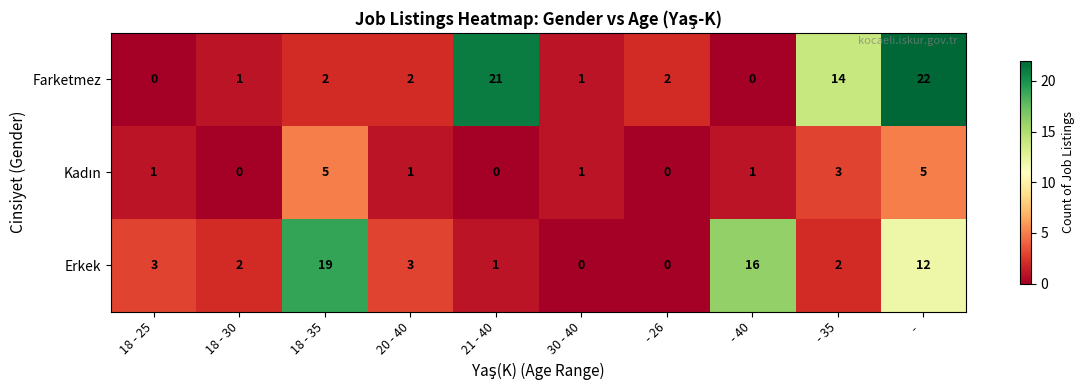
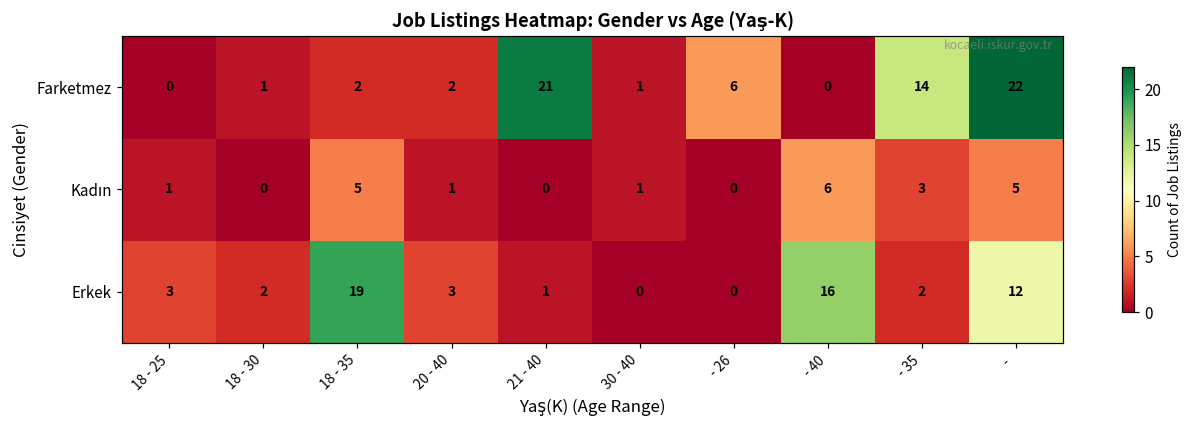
  {
    "Farketmez": {
      "18 - 25": 0,
      "18 - 30": 1,
      "18 - 35": 2,
      "20 - 40": 2,
      "21 - 40": 21,
      "30 - 40": 1,
-     "- 26": 2,
+     "- 26": 6,
      "- 40": 0,
      "- 35": 14
    },
    "Kadın": {
      "18 - 25": 1,
      "18 - 30": 0,
      "18 - 35": 5,
      "20 - 40": 1,
      "21 - 40": 0,
      "30 - 40": 1,
      "- 26": 0,
-     "- 40": 1,
+     "- 40": 6,
      "- 35": 3,
      "-": 5
    },
    "Erkek": {
      "18 - 25": 3,
      "18 - 30": 2,
      "18 - 35": 19,
      "20 - 40": 3,
      "21 - 40": 1,
      "30 - 40": 0,
      "- 26": 0,
      "- 40": 16,
      "- 35": 2,
      "-": 12
    }
  }
